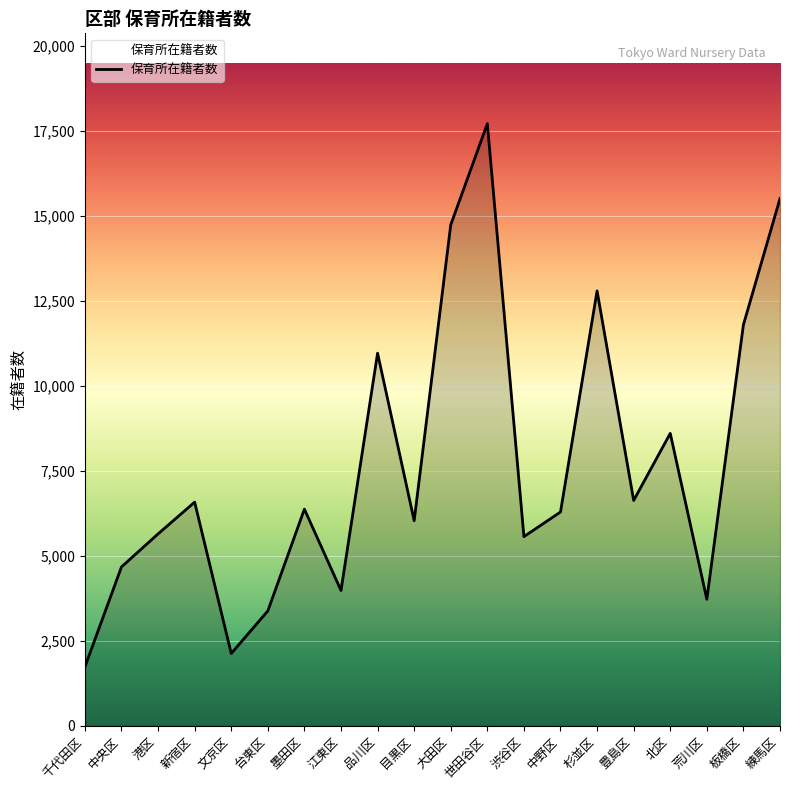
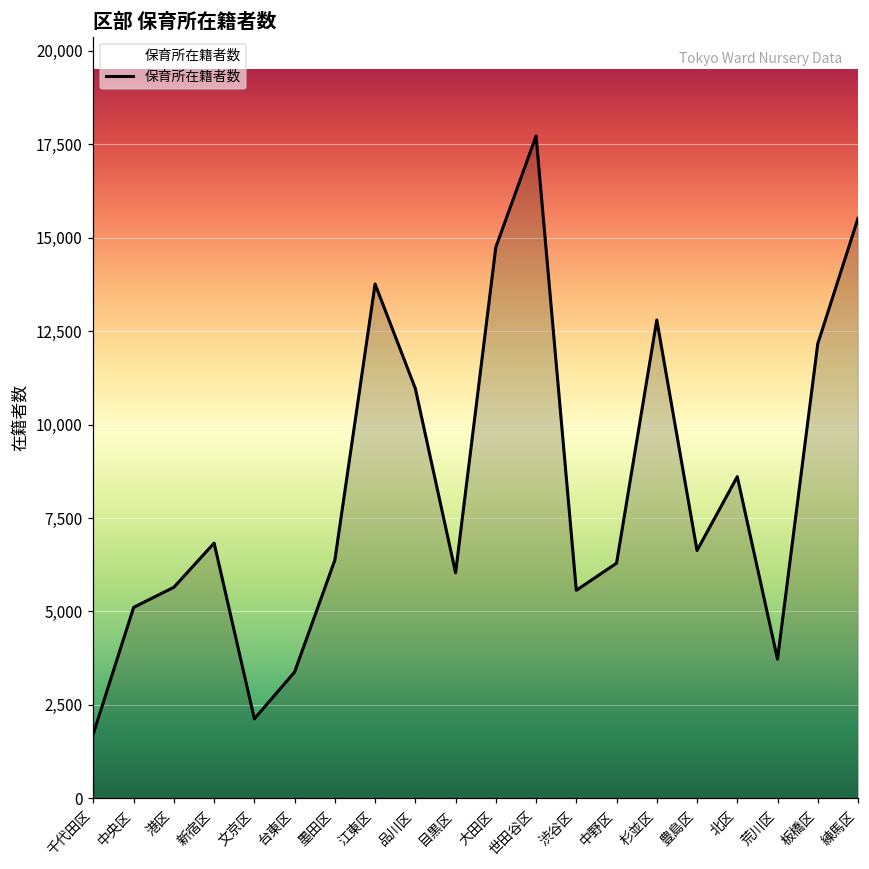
  {
    "千代田区": "1,700",
-   "中央区": "4,700",
+   "中央区": "5,100",
    "港区": "5,600",
-   "新宿区": "6,600",
+   "新宿区": "6,800",
    "文京区": "2,100",
    "台東区": "3,400",
    "墨田区": "6,400",
-   "江東区": "4,000",
+   "江東区": "13,800",
    "品川区": "11,000",
    "目黒区": "6,000",
    "大田区": "14,700",
    "世田谷区": "17,700",
    "渋谷区": "5,600",
    "中野区": "6,300",
    "杉並区": "12,800",
    "豊島区": "6,600",
    "北区": "8,600",
    "荒川区": "3,700",
-   "板橋区": "11,800",
+   "板橋区": "12,200",
    "練馬区": "15,500"
  }
